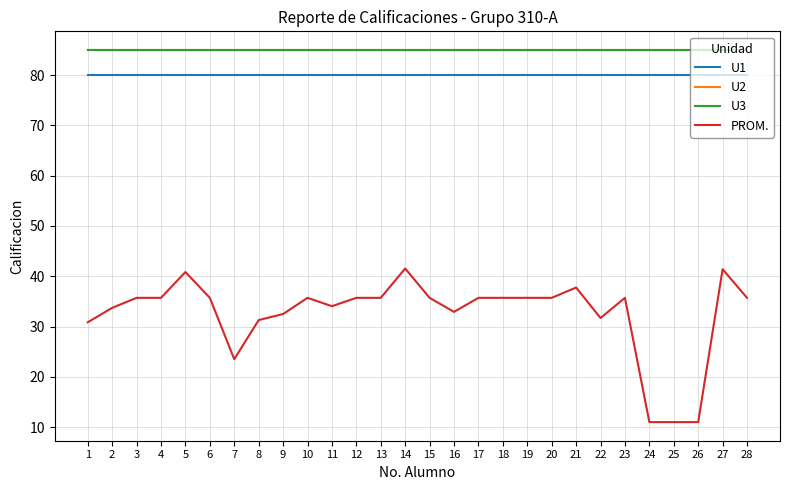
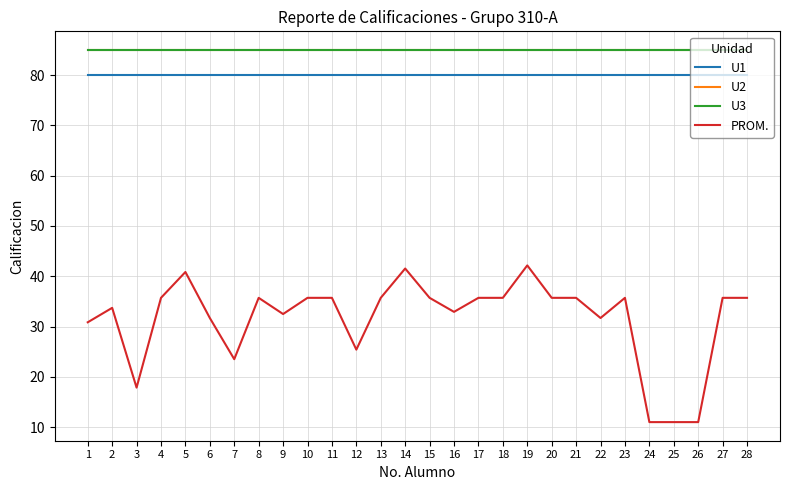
  {
    "U1": {
      "1": 80,
      "2": 80,
      "3": 80,
      "4": 80,
      "5": 80,
      "6": 80,
      "7": 80,
      "8": 80,
      "9": 80,
      "10": 80,
      "11": 80,
      "12": 80,
      "13": 80,
      "14": 80,
      "15": 80,
      "16": 80,
      "17": 80,
      "18": 80,
      "19": 80,
      "20": 80,
      "21": 80,
      "22": 80,
      "23": 80,
      "24": 80,
      "25": 80
    },
    "U3": {
      "1": 85,
      "2": 85,
      "3": 85,
      "4": 85,
      "5": 85,
      "6": 85,
      "7": 85,
      "8": 85,
      "9": 85,
      "10": 85,
      "11": 85,
      "12": 85,
      "13": 85,
      "14": 85,
      "15": 85,
      "16": 85,
      "17": 85,
      "18": 85,
      "19": 85,
      "20": 85,
      "21": 85,
      "22": 85,
      "23": 85,
      "24": 85,
      "25": 85
    },
    "PROM.": {
      "1": 31,
      "2": 34,
-     "3": 36,
+     "3": 18,
      "4": 36,
      "5": 41,
-     "6": 36,
+     "6": 32,
      "7": 24,
-     "8": 31,
+     "8": 36,
      "9": 32,
      "10": 36,
-     "11": 34,
-     "12": 36,
+     "11": 36,
+     "12": 25,
      "13": 36,
      "14": 42,
      "15": 36,
      "16": 33,
      "17": 36,
      "18": 36,
-     "19": 36,
+     "19": 42,
      "20": 36,
-     "21": 38,
+     "21": 36,
      "22": 32,
      "23": 36,
      "24": 11,
      "25": 11,
      "26": 11,
-     "27": 41,
+     "27": 36,
      "28": 36
    }
  }
